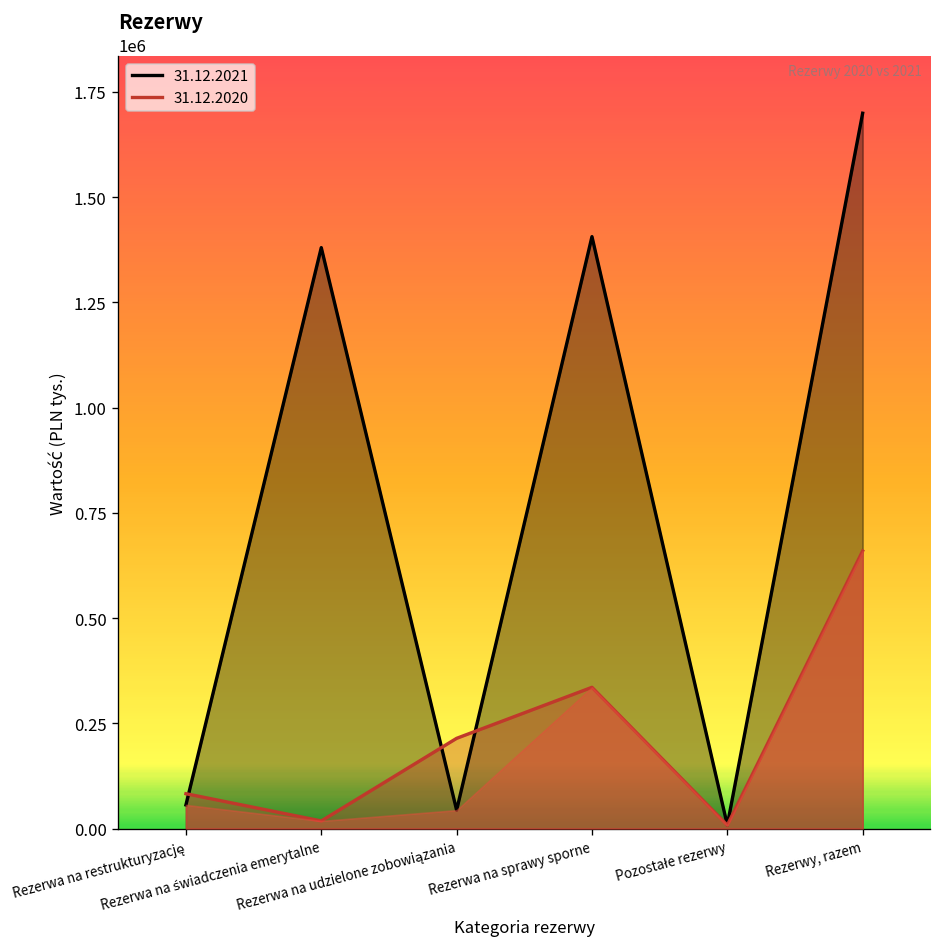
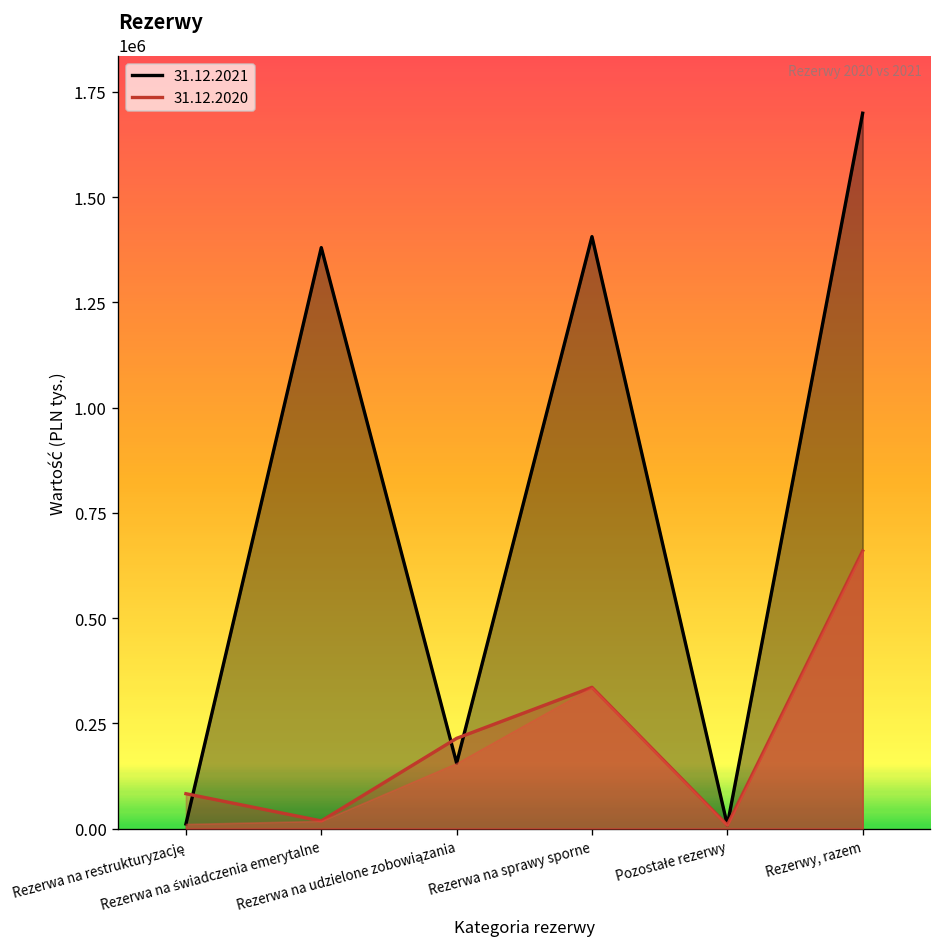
  {
    "31.12.2021": {
-     "Rezerwa na restrukturyzację": 60000,
+     "Rezerwa na restrukturyzację": 10000,
      "Rezerwa na świadczenia emerytalne": 1380000,
-     "Rezerwa na udzielone zobowiązania": 40000,
+     "Rezerwa na udzielone zobowiązania": 160000,
      "Rezerwa na sprawy sporne": 1410000,
      "Rezerwy, razem": 1700000
    }
  }
